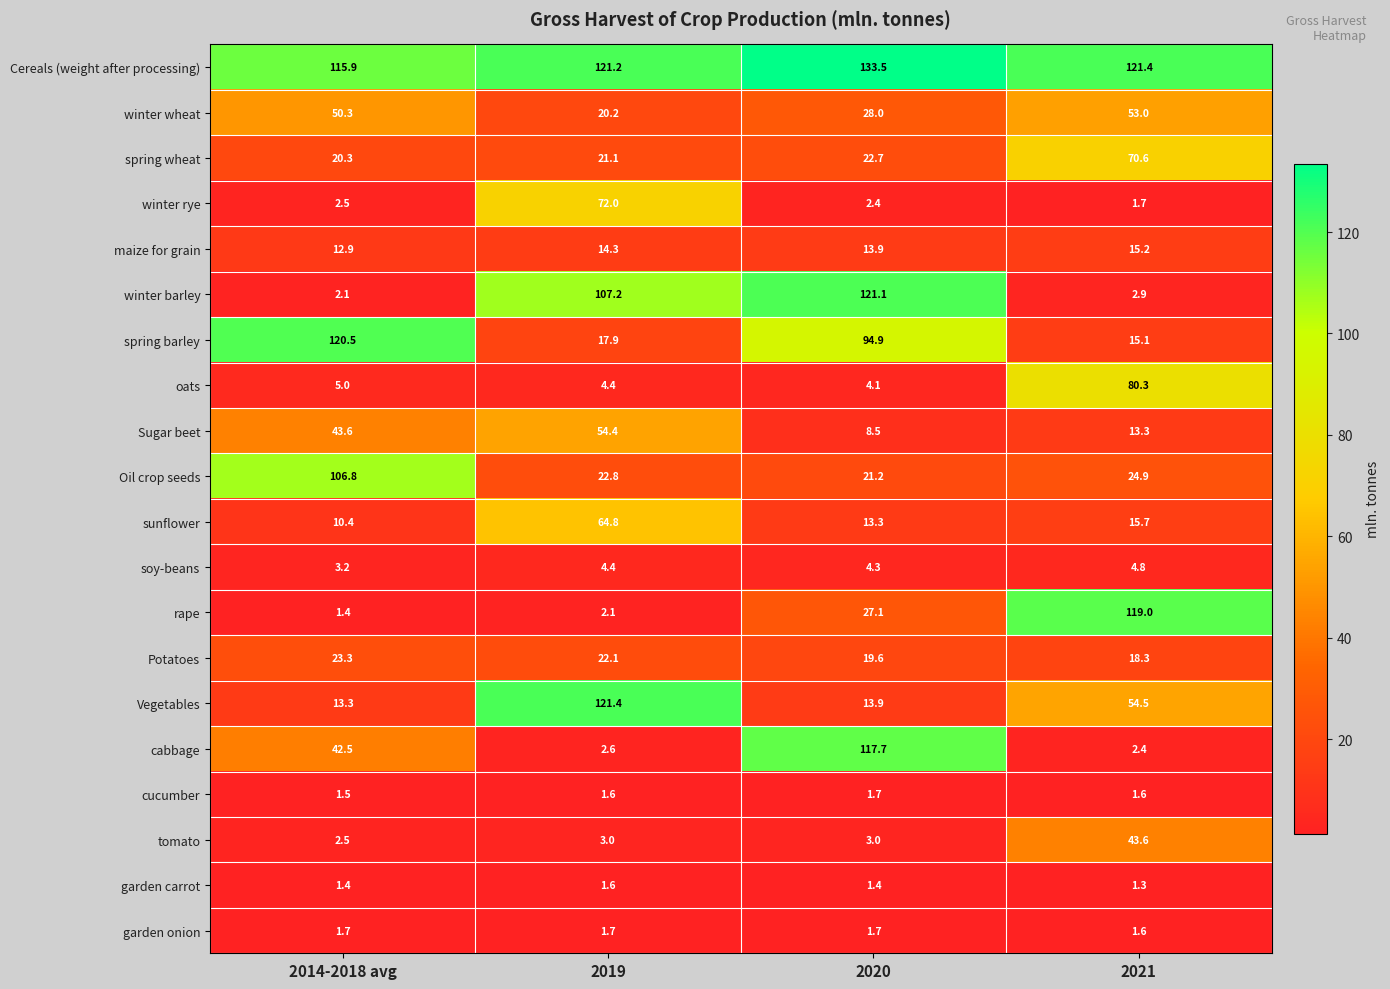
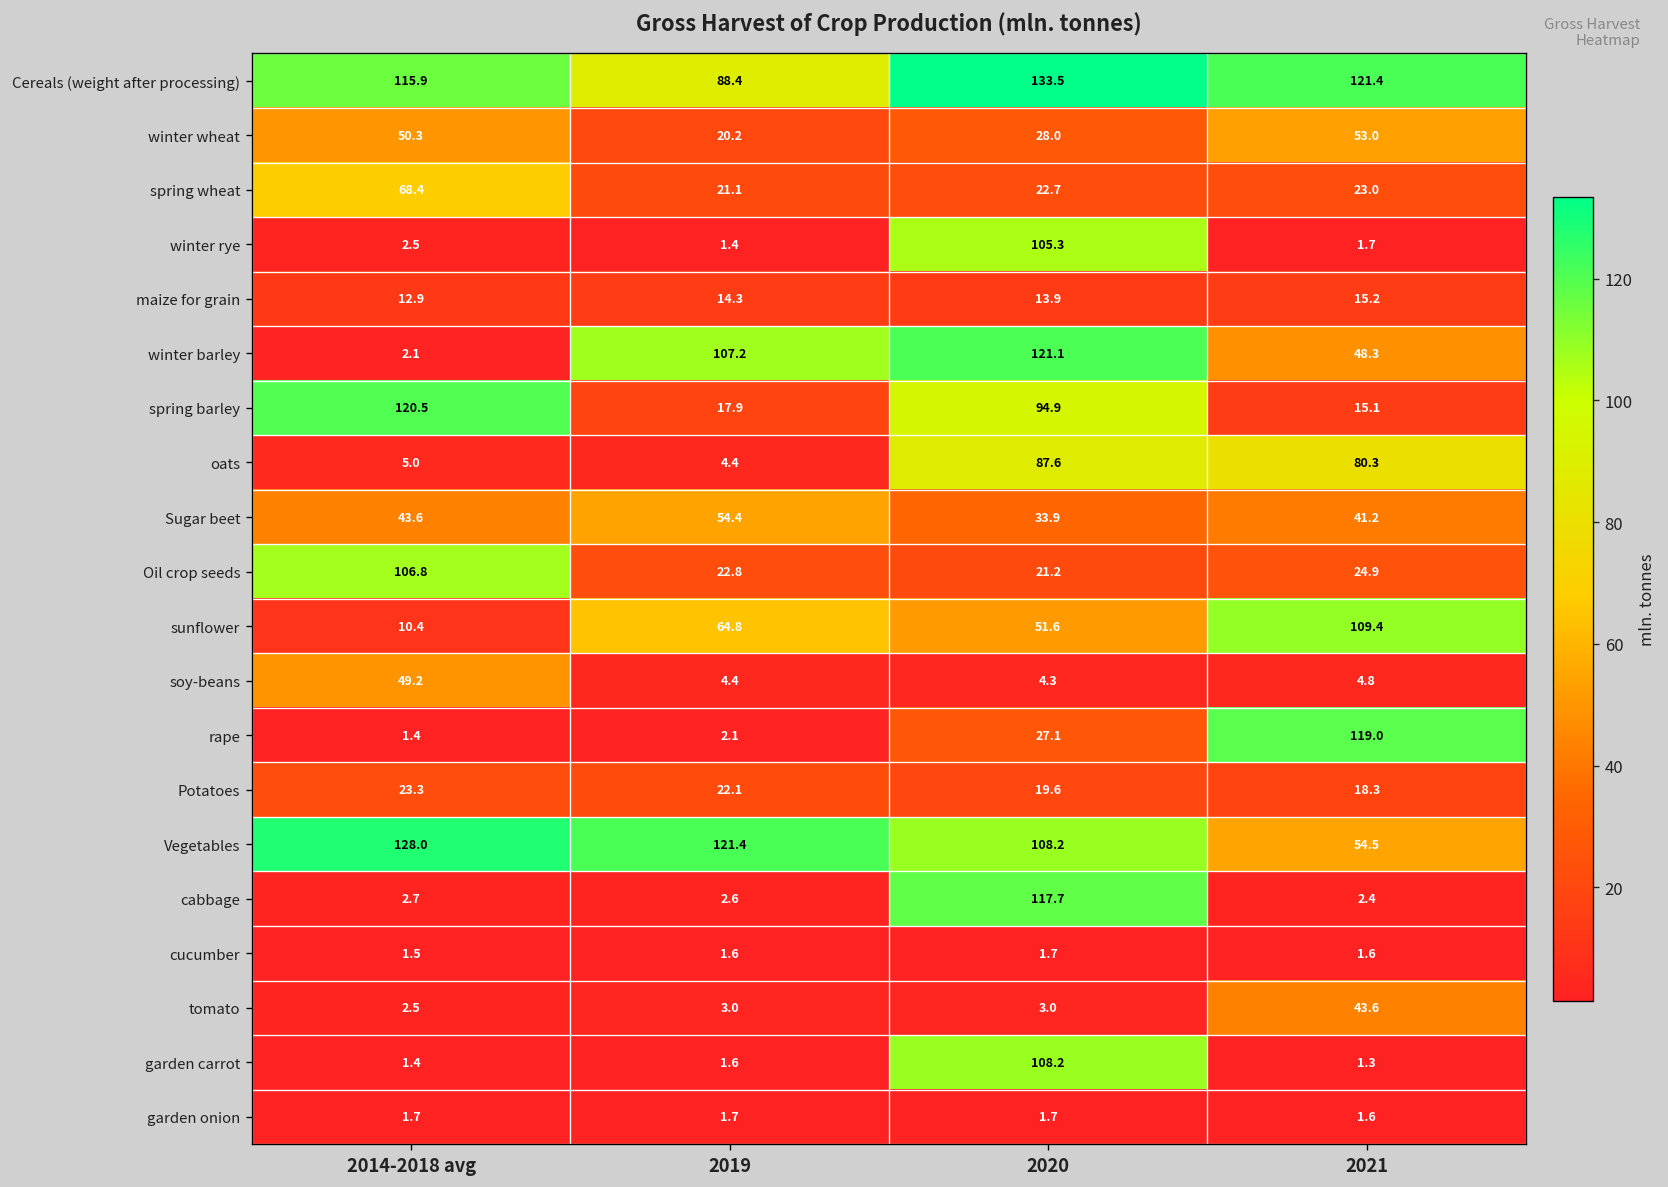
  {
    "Cereals (weight after processing)": {
      "2014-2018 avg": 115.9,
-     "2019": 121.2,
+     "2019": 88.4,
      "2020": 133.5,
      "2021": 121.4
    },
    "winter wheat": {
      "2014-2018 avg": 50.3,
      "2019": 20.2,
      "2020": 28.0,
      "2021": 53.0
    },
    "spring wheat": {
-     "2014-2018 avg": 20.3,
+     "2014-2018 avg": 68.4,
      "2019": 21.1,
      "2020": 22.7,
-     "2021": 70.6
+     "2021": 23.0
    },
    "winter rye": {
      "2014-2018 avg": 2.5,
-     "2019": 72.0,
-     "2020": 2.4,
+     "2019": 1.4,
+     "2020": 105.3,
      "2021": 1.7
    },
    "maize for grain": {
      "2014-2018 avg": 12.9,
      "2019": 14.3,
      "2020": 13.9,
      "2021": 15.2
    },
    "winter barley": {
      "2014-2018 avg": 2.1,
      "2019": 107.2,
      "2020": 121.1,
-     "2021": 2.9
+     "2021": 48.3
    },
    "spring barley": {
      "2014-2018 avg": 120.5,
      "2019": 17.9,
      "2020": 94.9,
      "2021": 15.1
    },
    "oats": {
      "2014-2018 avg": 5.0,
      "2019": 4.4,
-     "2020": 4.1,
+     "2020": 87.6,
      "2021": 80.3
    },
    "Sugar beet": {
      "2014-2018 avg": 43.6,
      "2019": 54.4,
-     "2020": 8.5,
-     "2021": 13.3
+     "2020": 33.9,
+     "2021": 41.2
    },
    "Oil crop seeds": {
      "2014-2018 avg": 106.8,
      "2019": 22.8,
      "2020": 21.2,
      "2021": 24.9
    },
    "sunflower": {
      "2014-2018 avg": 10.4,
      "2019": 64.8,
-     "2020": 13.3,
-     "2021": 15.7
+     "2020": 51.6,
+     "2021": 109.4
    },
    "soy-beans": {
-     "2014-2018 avg": 3.2,
+     "2014-2018 avg": 49.2,
      "2019": 4.4,
      "2020": 4.3,
      "2021": 4.8
    },
    "rape": {
      "2014-2018 avg": 1.4,
      "2019": 2.1,
      "2020": 27.1,
      "2021": 119.0
    },
    "Potatoes": {
      "2014-2018 avg": 23.3,
      "2019": 22.1,
      "2020": 19.6,
      "2021": 18.3
    },
    "Vegetables": {
-     "2014-2018 avg": 13.3,
+     "2014-2018 avg": 128.0,
      "2019": 121.4,
-     "2020": 13.9,
+     "2020": 108.2,
      "2021": 54.5
    },
    "cabbage": {
-     "2014-2018 avg": 42.5,
+     "2014-2018 avg": 2.7,
      "2019": 2.6,
      "2020": 117.7,
      "2021": 2.4
    },
    "cucumber": {
      "2014-2018 avg": 1.5,
      "2019": 1.6,
      "2020": 1.7,
      "2021": 1.6
    },
    "tomato": {
      "2014-2018 avg": 2.5,
      "2019": 3.0,
      "2020": 3.0,
      "2021": 43.6
    },
    "garden carrot": {
      "2014-2018 avg": 1.4,
      "2019": 1.6,
-     "2020": 1.4,
+     "2020": 108.2,
      "2021": 1.3
    },
    "garden onion": {
      "2014-2018 avg": 1.7,
      "2019": 1.7,
      "2020": 1.7,
      "2021": 1.6
    }
  }
